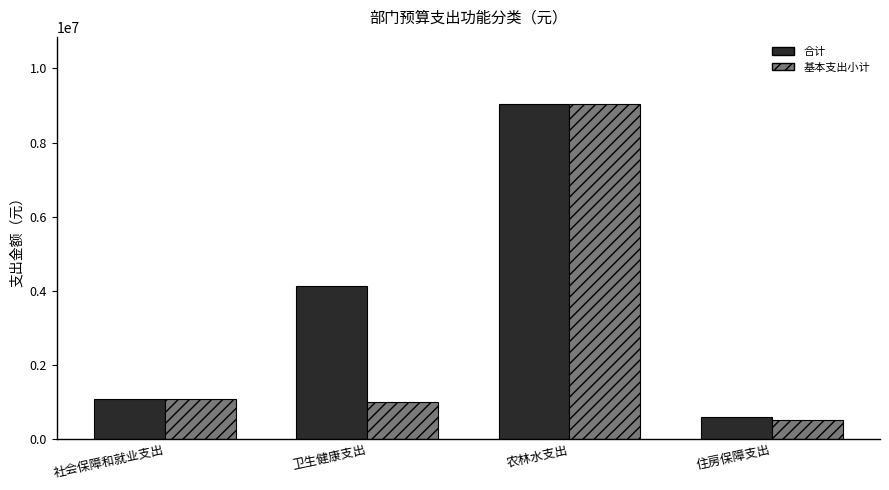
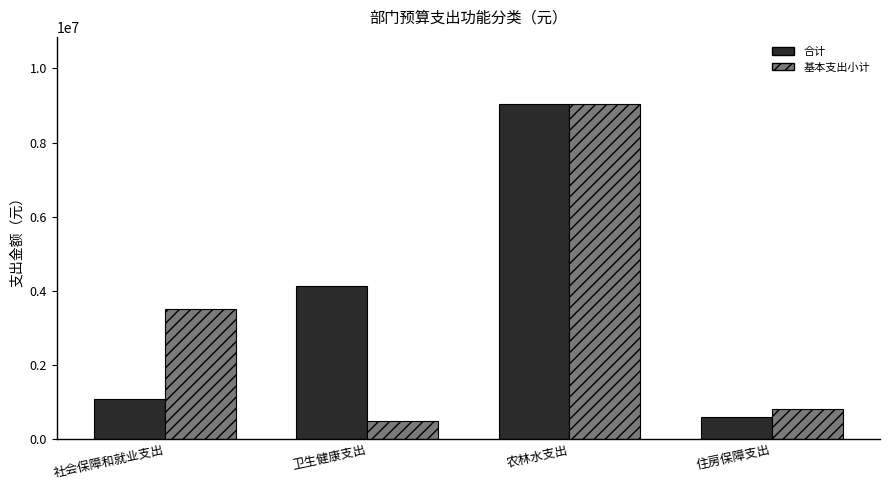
  {
    "合计": {
      "社会保障和就业支出": 1100000,
      "卫生健康支出": 4100000,
      "农林水支出": 9000000,
      "住房保障支出": 600000
    },
    "基本支出小计": {
-     "社会保障和就业支出": 1100000,
-     "卫生健康支出": 1000000,
+     "社会保障和就业支出": 3500000,
+     "卫生健康支出": 500000,
      "农林水支出": 9000000,
-     "住房保障支出": 500000
+     "住房保障支出": 800000
    }
  }
